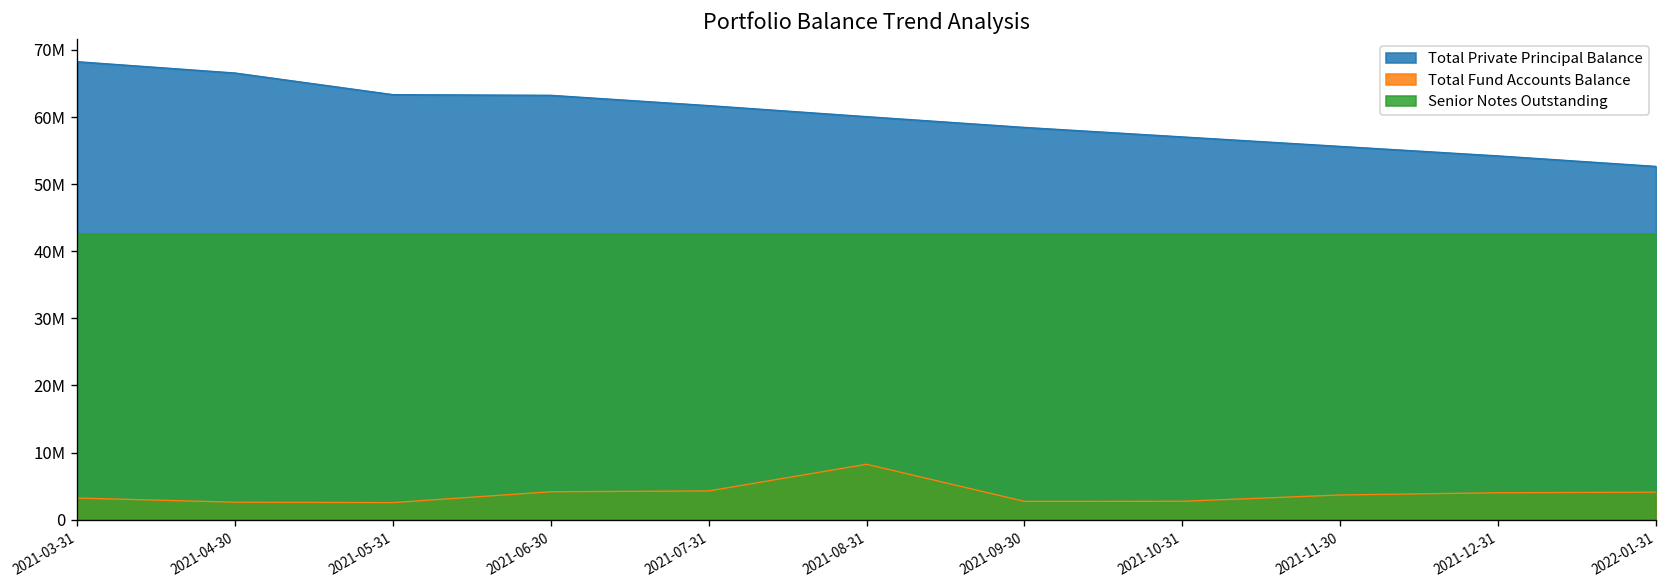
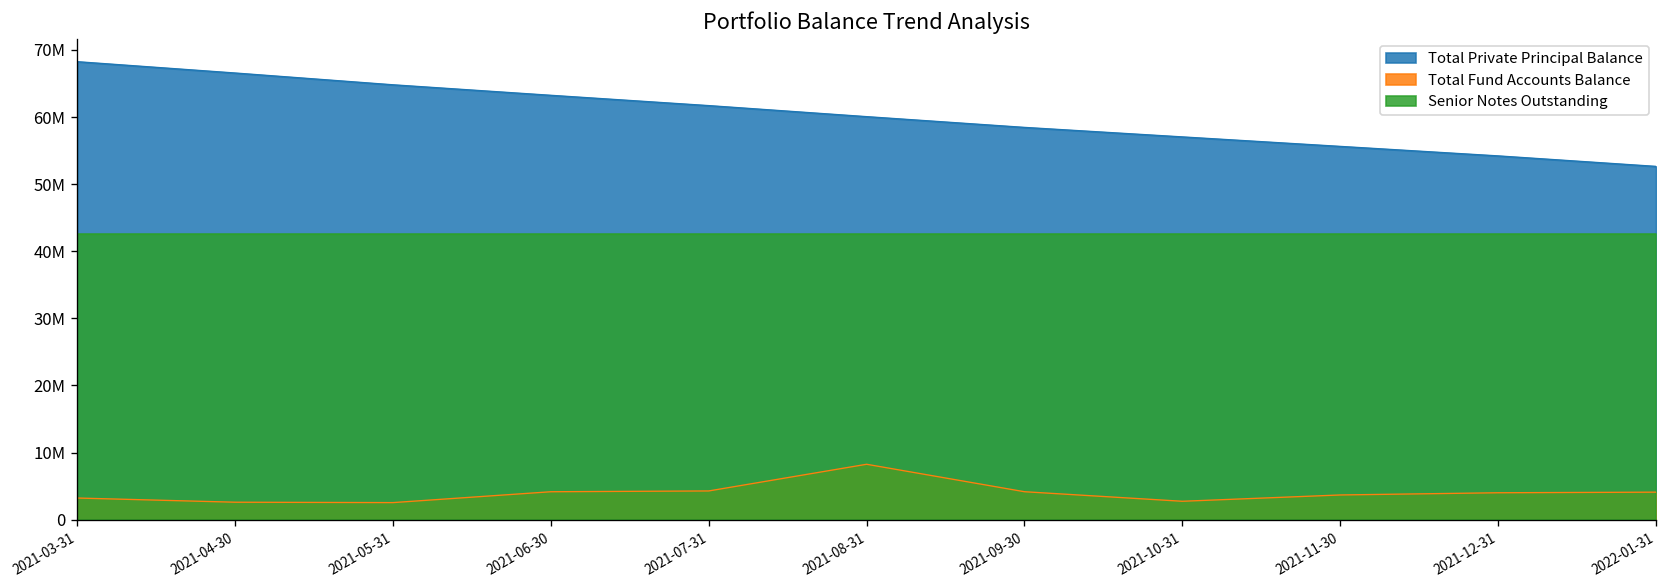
  {
    "Total Private Principal Balance": {
      "2021-03-31": 68000000,
      "2021-04-30": 67000000,
-     "2021-05-31": 63000000,
+     "2021-05-31": 65000000,
      "2021-06-30": 63000000,
      "2021-07-31": 62000000,
      "2021-08-31": 60000000,
      "2021-09-30": 58000000,
      "2021-10-31": 57000000,
      "2021-11-30": 56000000,
      "2021-12-31": 54000000,
      "2022-01-31": 53000000
    },
    "Total Fund Accounts Balance": {
      "2021-03-31": 3000000,
      "2021-04-30": 3000000,
      "2021-05-31": 3000000,
      "2021-06-30": 4000000,
      "2021-07-31": 4000000,
      "2021-08-31": 8000000,
-     "2021-09-30": 3000000,
+     "2021-09-30": 4000000,
      "2021-10-31": 3000000,
      "2021-11-30": 4000000,
      "2021-12-31": 4000000,
      "2022-01-31": 4000000
    },
    "Senior Notes Outstanding": {
      "2021-03-31": 43000000,
      "2021-04-30": 43000000,
      "2021-05-31": 43000000,
      "2021-06-30": 43000000,
      "2021-07-31": 43000000,
      "2021-08-31": 43000000,
      "2021-09-30": 43000000,
      "2021-10-31": 43000000,
      "2021-11-30": 43000000,
      "2021-12-31": 43000000,
      "2022-01-31": 43000000
    }
  }
